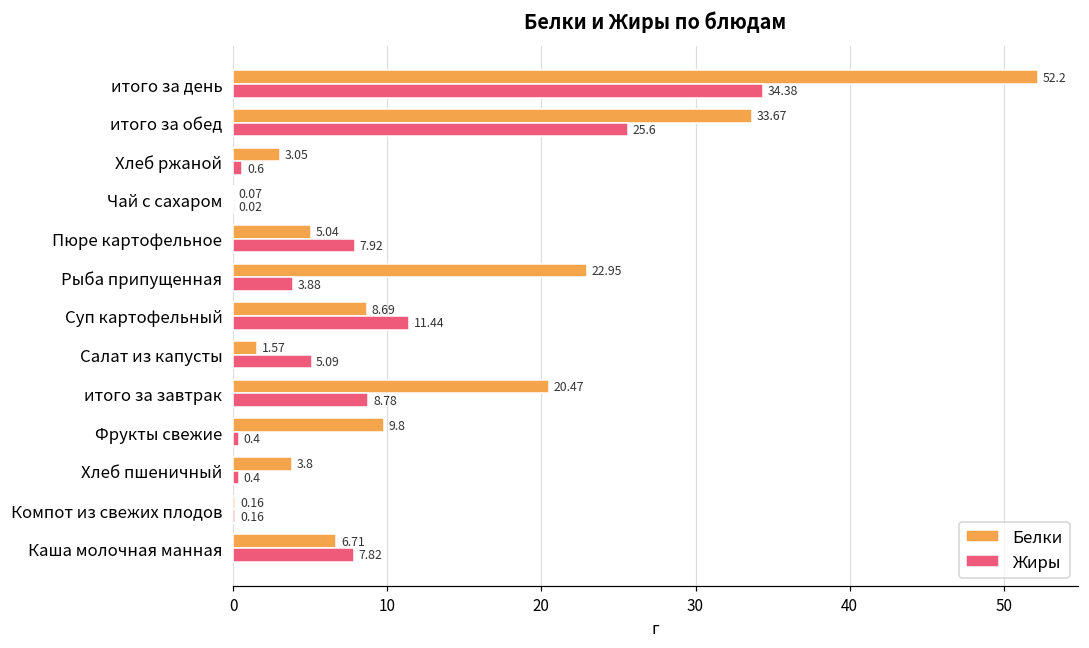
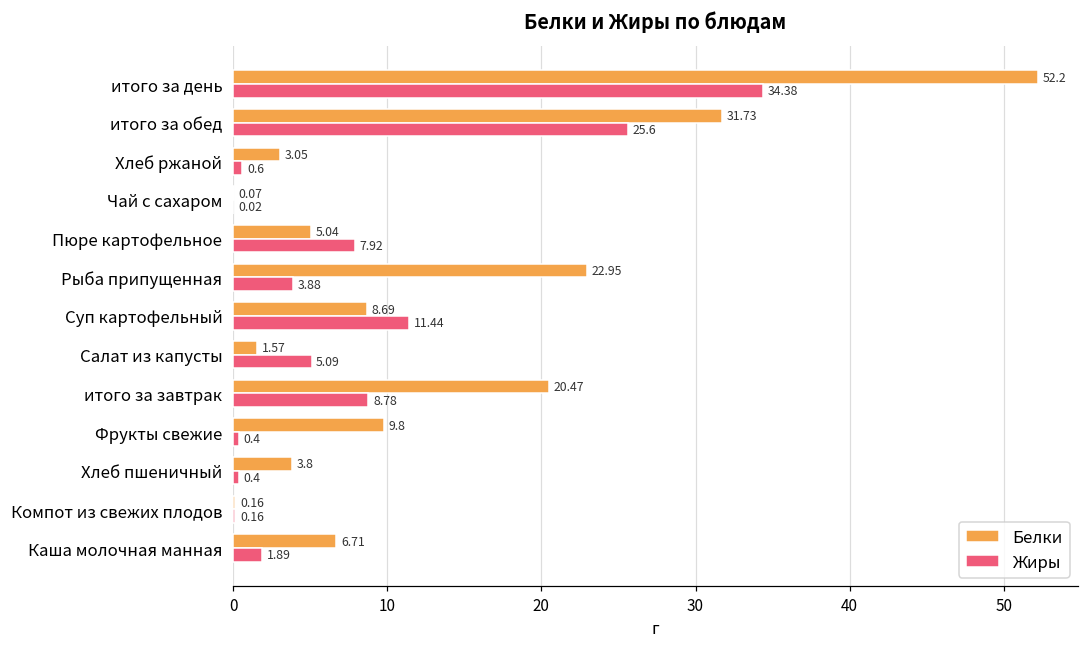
  {
    "Белки": {
      "итого за день": 52.2,
-     "итого за обед": 33.67,
+     "итого за обед": 31.73,
      "Хлеб ржаной": 3.05,
      "Чай с сахаром": 0.07,
      "Пюре картофельное": 5.04,
      "Рыба припущенная": 22.95,
      "Суп картофельный": 8.69,
      "Салат из капусты": 1.57,
      "итого за завтрак": 20.47,
      "Фрукты свежие": 9.8,
      "Хлеб пшеничный": 3.8,
      "Компот из свежих плодов": 0.16,
      "Каша молочная манная": 6.71
    },
    "Жиры": {
      "итого за день": 34.38,
      "итого за обед": 25.6,
      "Хлеб ржаной": 0.6,
      "Чай с сахаром": 0.02,
      "Пюре картофельное": 7.92,
      "Рыба припущенная": 3.88,
      "Суп картофельный": 11.44,
      "Салат из капусты": 5.09,
      "итого за завтрак": 8.78,
      "Фрукты свежие": 0.4,
      "Хлеб пшеничный": 0.4,
      "Компот из свежих плодов": 0.16,
-     "Каша молочная манная": 7.82
+     "Каша молочная манная": 1.89
    }
  }
